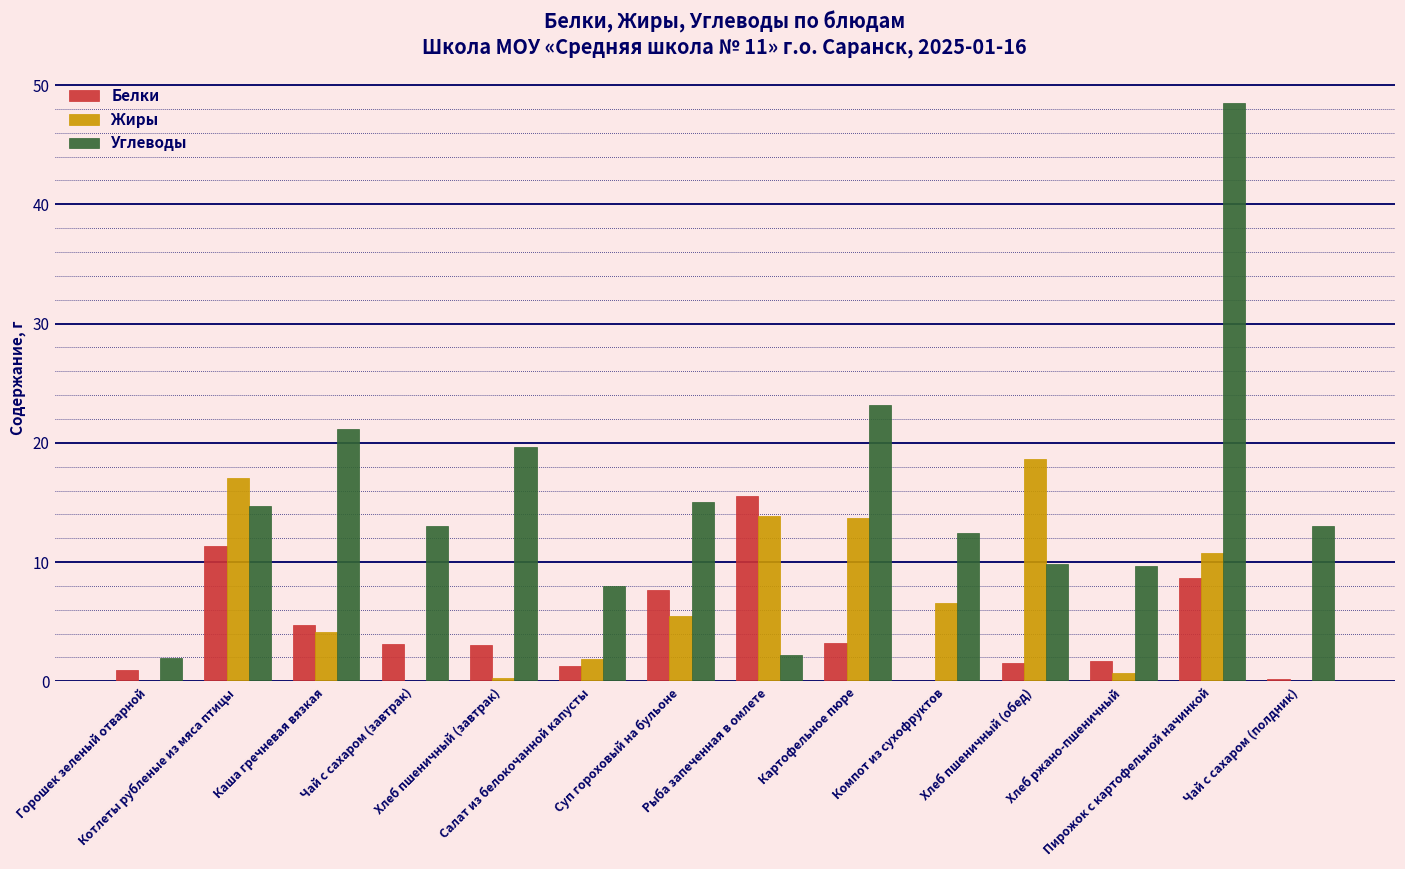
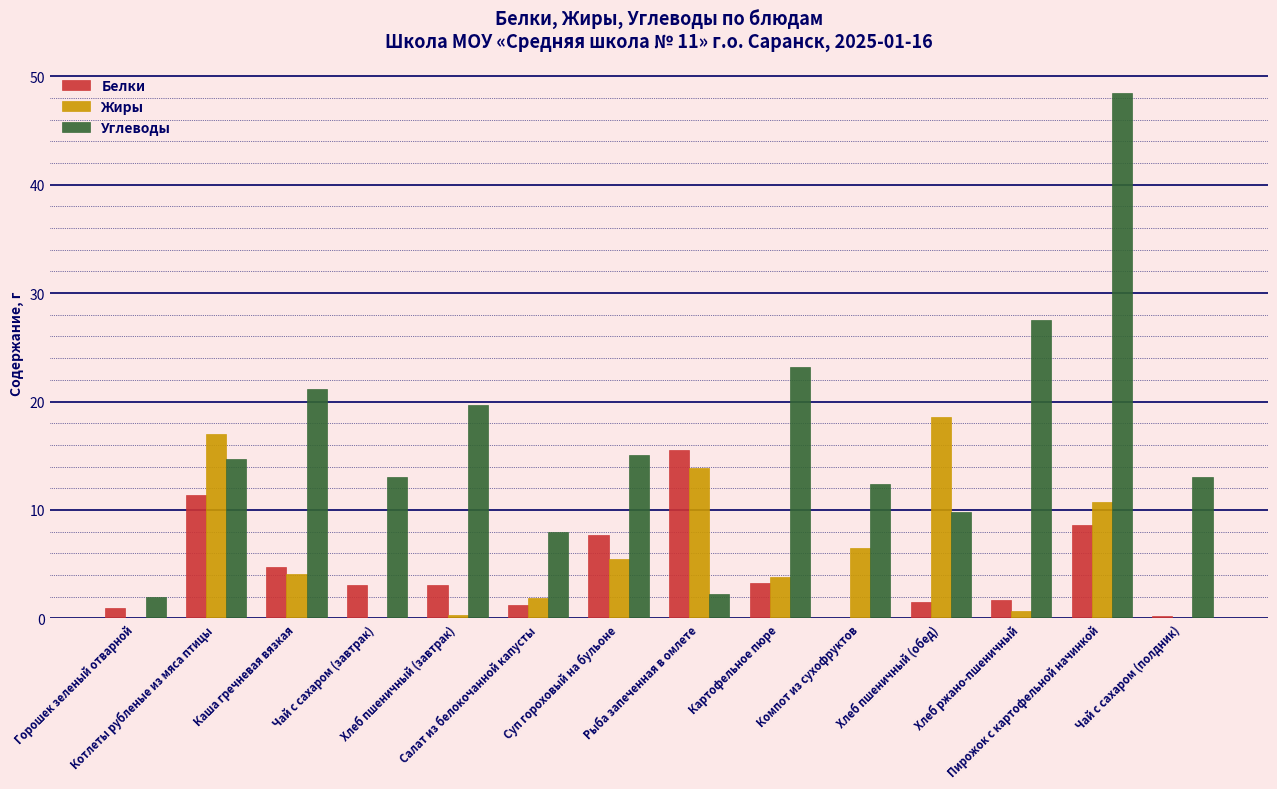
  {
    "Белки": {
      "Горошек зеленый отварной": 0.9,
      "Котлеты рубленые из мяса птицы": 11.4,
      "Каша гречневая вязкая": 4.7,
      "Чай с сахаром (завтрак)": 3.1,
      "Хлеб пшеничный (завтрак)": 3.0,
      "Салат из белокочанной капусты": 1.3,
      "Суп гороховый на бульоне": 7.7,
      "Рыба запеченная в омлете": 15.6,
      "Картофельное пюре": 3.2,
      "Хлеб пшеничный (обед)": 1.5,
      "Хлеб ржано-пшеничный": 1.7,
      "Пирожок с картофельной начинкой": 8.6
    },
    "Жиры": {
      "Котлеты рубленые из мяса птицы": 17.0,
      "Каша гречневая вязкая": 4.1,
      "Хлеб пшеничный (завтрак)": 0.3,
      "Салат из белокочанной капусты": 1.9,
      "Суп гороховый на бульоне": 5.5,
      "Рыба запеченная в омлете": 13.9,
-     "Картофельное пюре": 13.7,
+     "Картофельное пюре": 3.8,
      "Компот из сухофруктов": 6.5,
      "Хлеб пшеничный (обед)": 18.6,
      "Хлеб ржано-пшеничный": 0.7,
      "Пирожок с картофельной начинкой": 10.8
    },
    "Углеводы": {
      "Горошек зеленый отварной": 2.0,
      "Котлеты рубленые из мяса птицы": 14.7,
      "Каша гречневая вязкая": 21.2,
      "Чай с сахаром (завтрак)": 13.0,
      "Хлеб пшеничный (завтрак)": 19.7,
      "Салат из белокочанной капусты": 8.0,
      "Суп гороховый на бульоне": 15.0,
      "Рыба запеченная в омлете": 2.2,
      "Картофельное пюре": 23.2,
      "Компот из сухофруктов": 12.4,
      "Хлеб пшеничный (обед)": 9.8,
-     "Хлеб ржано-пшеничный": 9.7,
+     "Хлеб ржано-пшеничный": 27.5,
      "Пирожок с картофельной начинкой": 48.5,
      "Чай с сахаром (полдник)": 13.0
    }
  }
